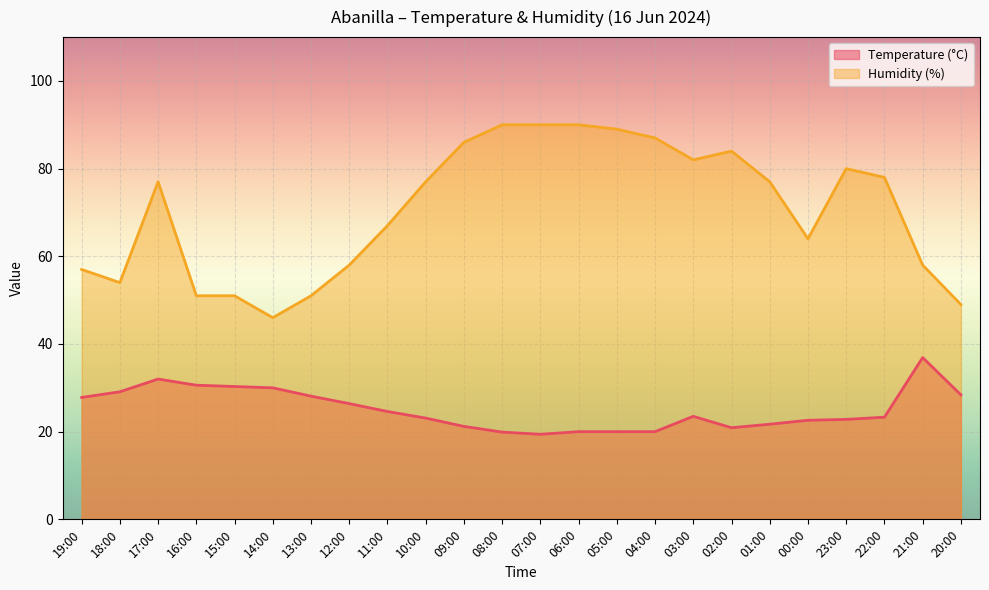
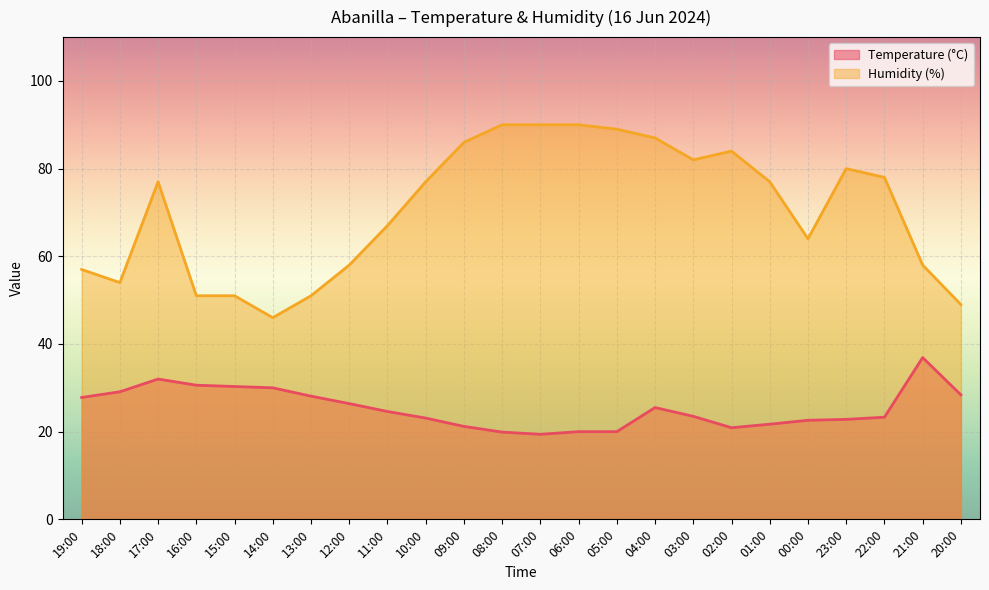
  {
    "Temperature (°C)": {
      "19:00": 28,
      "18:00": 29,
      "17:00": 32,
      "16:00": 31,
      "15:00": 30,
      "14:00": 30,
      "13:00": 28,
      "12:00": 26,
      "11:00": 25,
      "10:00": 23,
      "09:00": 21,
      "08:00": 20,
      "07:00": 19,
      "06:00": 20,
      "05:00": 20,
-     "04:00": 20,
+     "04:00": 26,
      "03:00": 24,
      "02:00": 21,
      "01:00": 22,
      "00:00": 23,
      "23:00": 23,
      "22:00": 23,
      "21:00": 37,
      "20:00": 28
    },
    "Humidity (%)": {
      "19:00": 57,
      "18:00": 54,
      "17:00": 77,
      "16:00": 51,
      "15:00": 51,
      "14:00": 46,
      "13:00": 51,
      "12:00": 58,
      "11:00": 67,
      "10:00": 77,
      "09:00": 86,
      "08:00": 90,
      "07:00": 90,
      "06:00": 90,
      "05:00": 89,
      "04:00": 87,
      "03:00": 82,
      "02:00": 84,
      "01:00": 77,
      "00:00": 64,
      "23:00": 80,
      "22:00": 78,
      "21:00": 58,
      "20:00": 49
    }
  }
